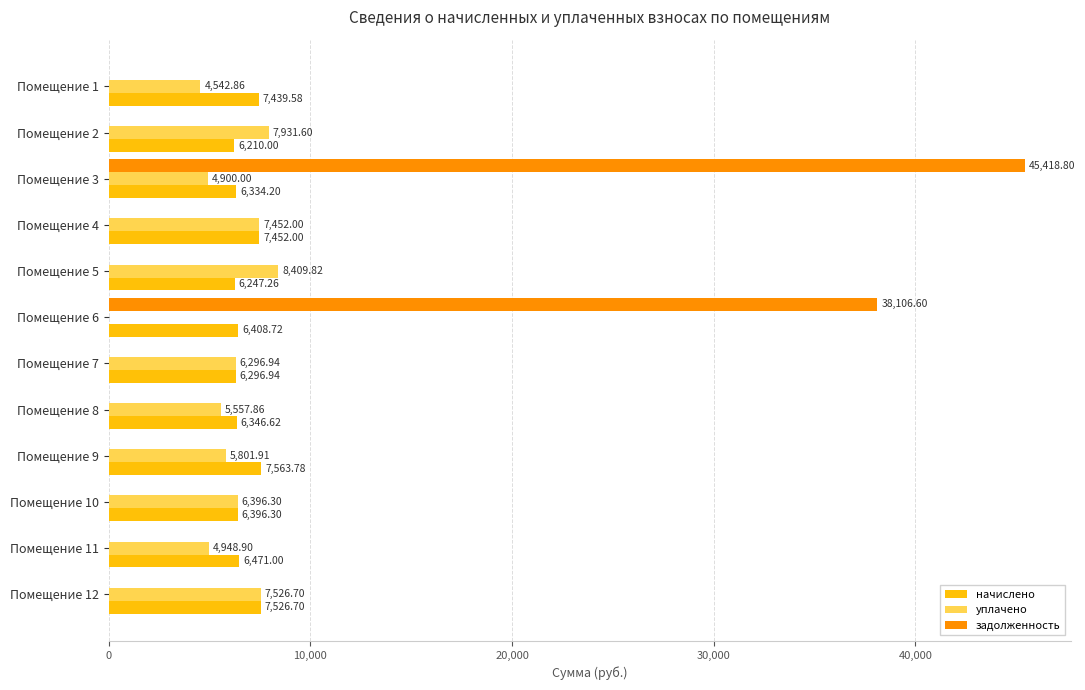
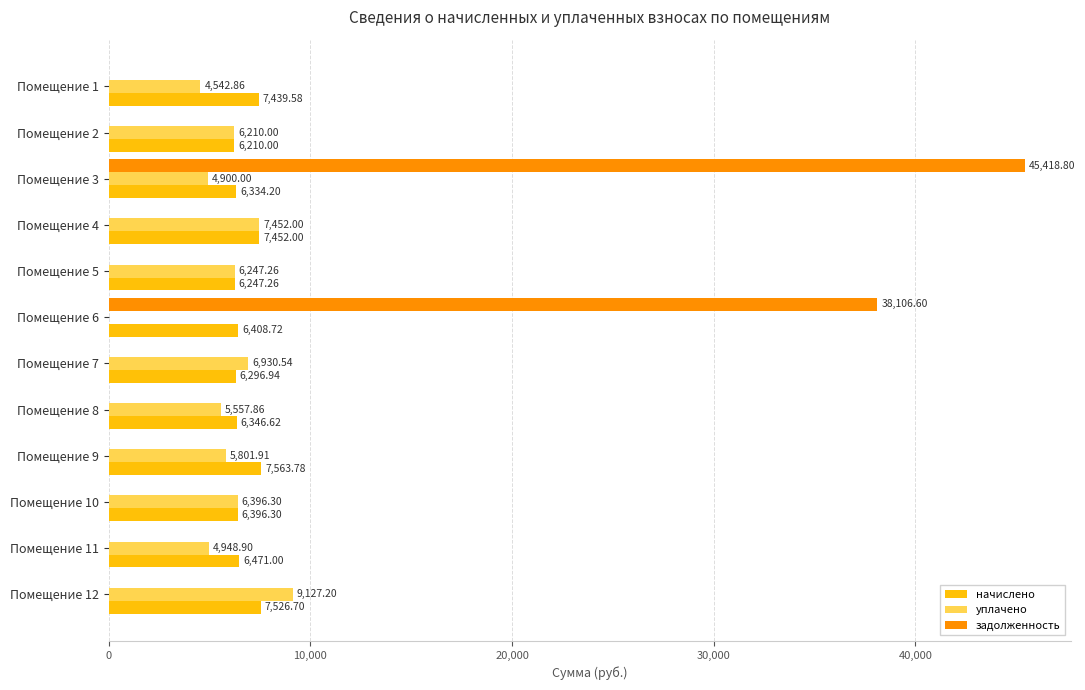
  {
    "уплачено": {
      "Помещение 1": "4,542.86",
-     "Помещение 2": "7,931.60",
+     "Помещение 2": "6,210.00",
      "Помещение 3": "4,900.00",
      "Помещение 4": "7,452.00",
-     "Помещение 5": "8,409.82",
-     "Помещение 7": "6,296.94",
+     "Помещение 5": "6,247.26",
+     "Помещение 7": "6,930.54",
      "Помещение 8": "5,557.86",
      "Помещение 9": "5,801.91",
      "Помещение 10": "6,396.30",
      "Помещение 11": "4,948.90",
-     "Помещение 12": "7,526.70"
+     "Помещение 12": "9,127.20"
    }
  }
